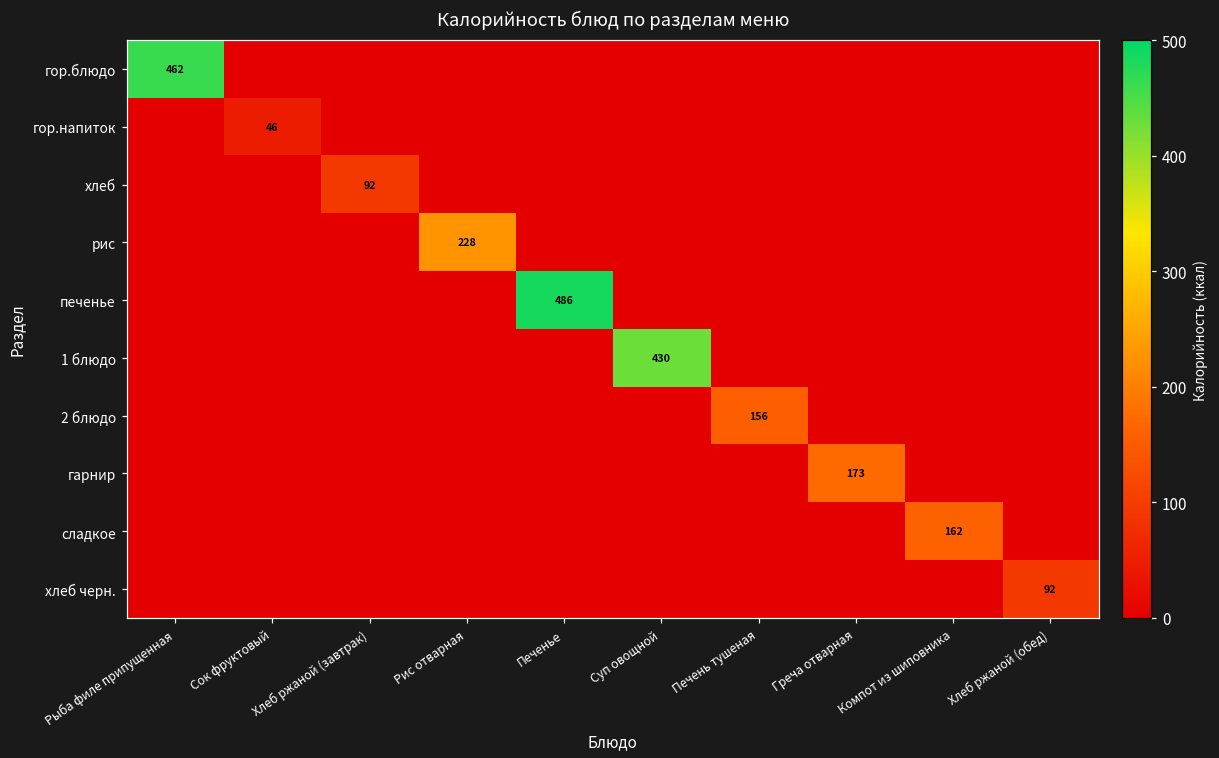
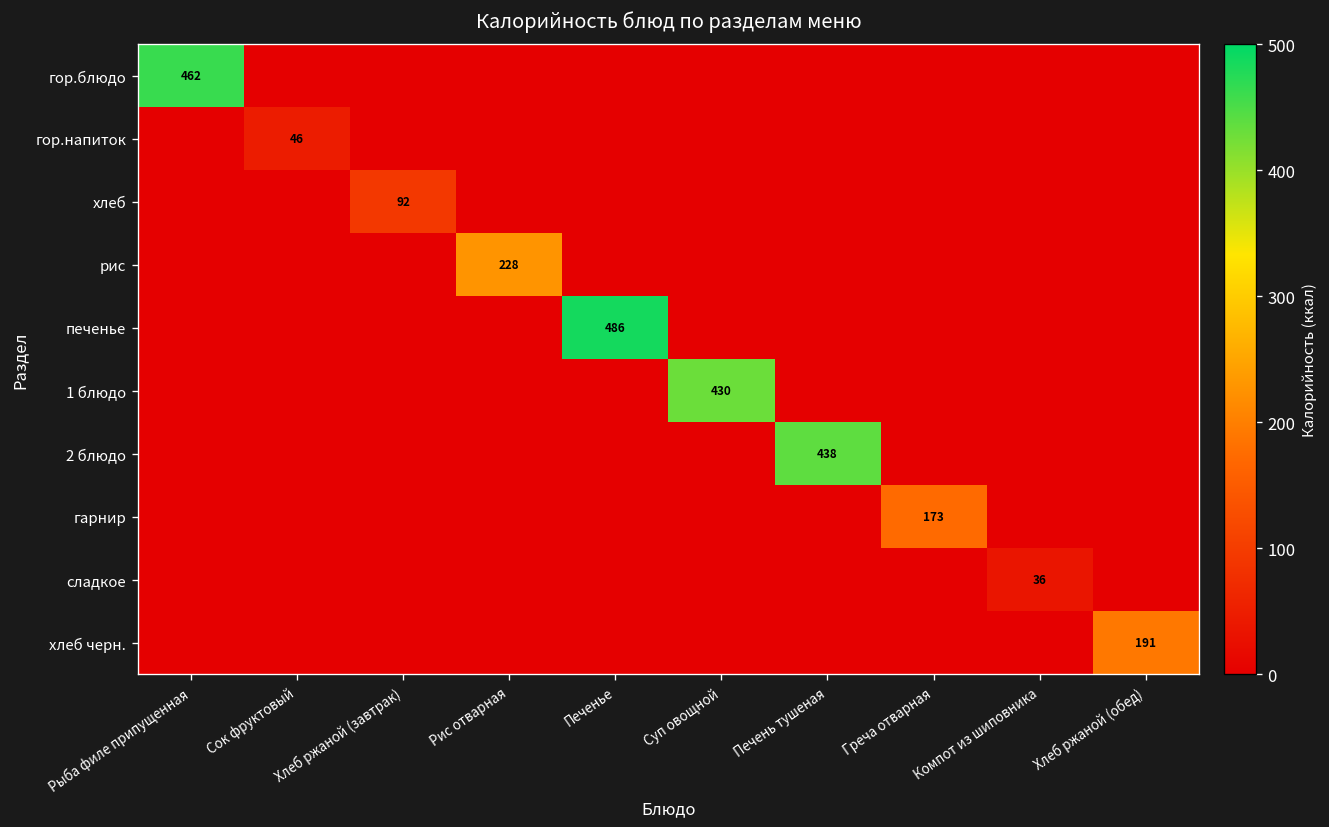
  {
    "гор.блюдо": {
      "Рыба филе припущенная": 462
    },
    "гор.напиток": {
      "Сок фруктовый": 46
    },
    "хлеб": {
      "Хлеб ржаной (завтрак)": 92
    },
    "рис": {
      "Рис отварная": 228
    },
    "печенье": {
      "Печенье": 486
    },
    "1 блюдо": {
      "Суп овощной": 430
    },
    "2 блюдо": {
-     "Печень тушеная": 156
+     "Печень тушеная": 438
    },
    "гарнир": {
      "Греча отварная": 173
    },
    "сладкое": {
-     "Компот из шиповника": 162
+     "Компот из шиповника": 36
    },
    "хлеб черн.": {
-     "Хлеб ржаной (обед)": 92
+     "Хлеб ржаной (обед)": 191
    }
  }
